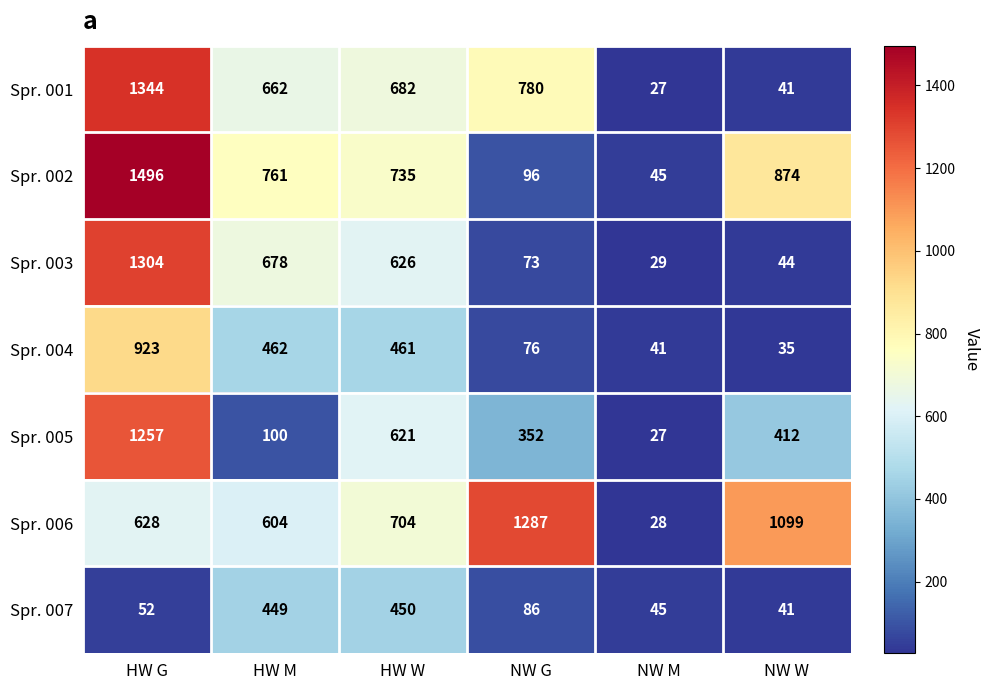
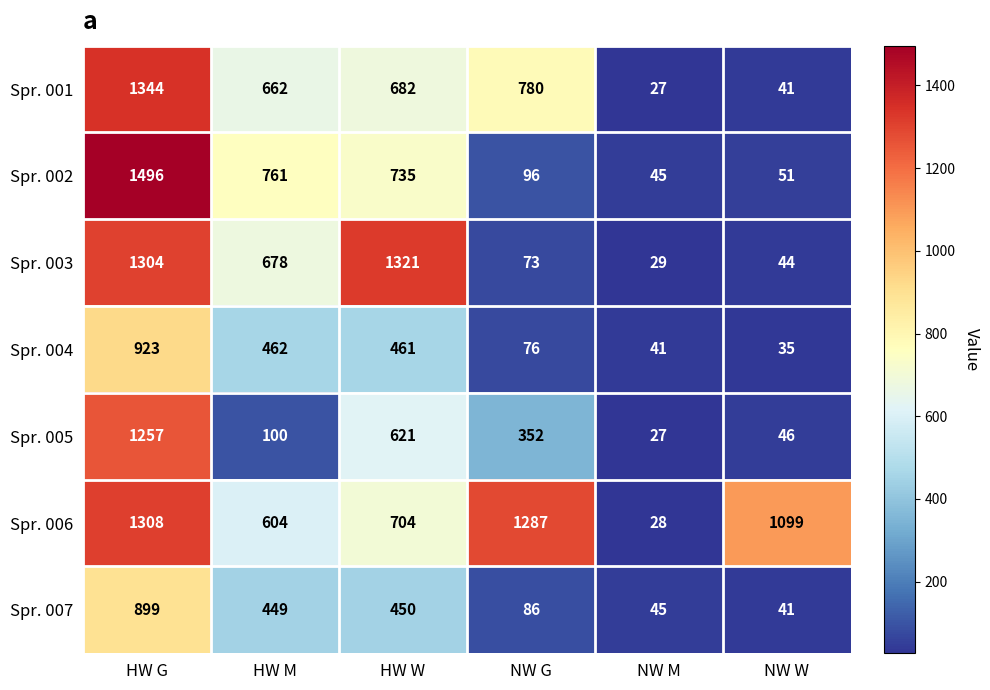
  {
    "Spr. 001": {
      "HW G": 1344,
      "HW M": 662,
      "HW W": 682,
      "NW G": 780,
      "NW M": 27,
      "NW W": 41
    },
    "Spr. 002": {
      "HW G": 1496,
      "HW M": 761,
      "HW W": 735,
      "NW G": 96,
      "NW M": 45,
-     "NW W": 874
+     "NW W": 51
    },
    "Spr. 003": {
      "HW G": 1304,
      "HW M": 678,
-     "HW W": 626,
+     "HW W": 1321,
      "NW G": 73,
      "NW M": 29,
      "NW W": 44
    },
    "Spr. 004": {
      "HW G": 923,
      "HW M": 462,
      "HW W": 461,
      "NW G": 76,
      "NW M": 41,
      "NW W": 35
    },
    "Spr. 005": {
      "HW G": 1257,
      "HW M": 100,
      "HW W": 621,
      "NW G": 352,
      "NW M": 27,
-     "NW W": 412
+     "NW W": 46
    },
    "Spr. 006": {
-     "HW G": 628,
+     "HW G": 1308,
      "HW M": 604,
      "HW W": 704,
      "NW G": 1287,
      "NW M": 28,
      "NW W": 1099
    },
    "Spr. 007": {
-     "HW G": 52,
+     "HW G": 899,
      "HW M": 449,
      "HW W": 450,
      "NW G": 86,
      "NW M": 45,
      "NW W": 41
    }
  }
